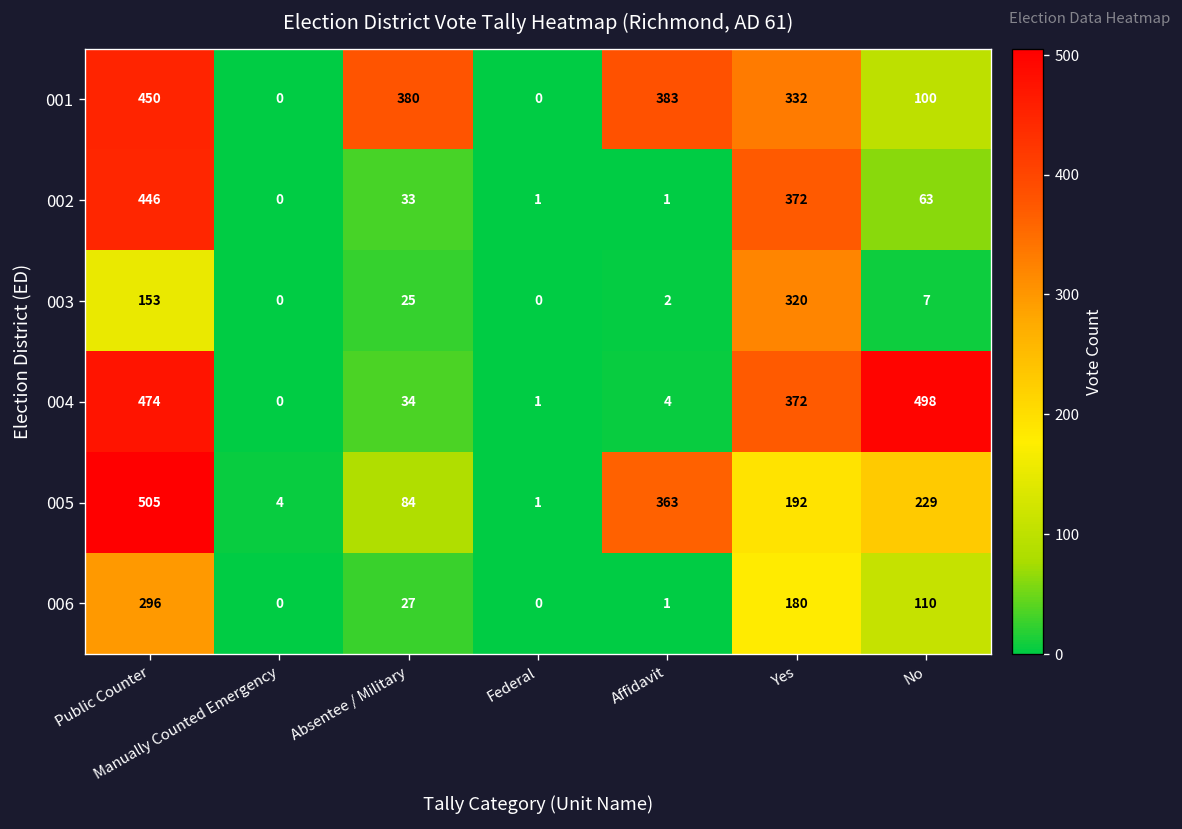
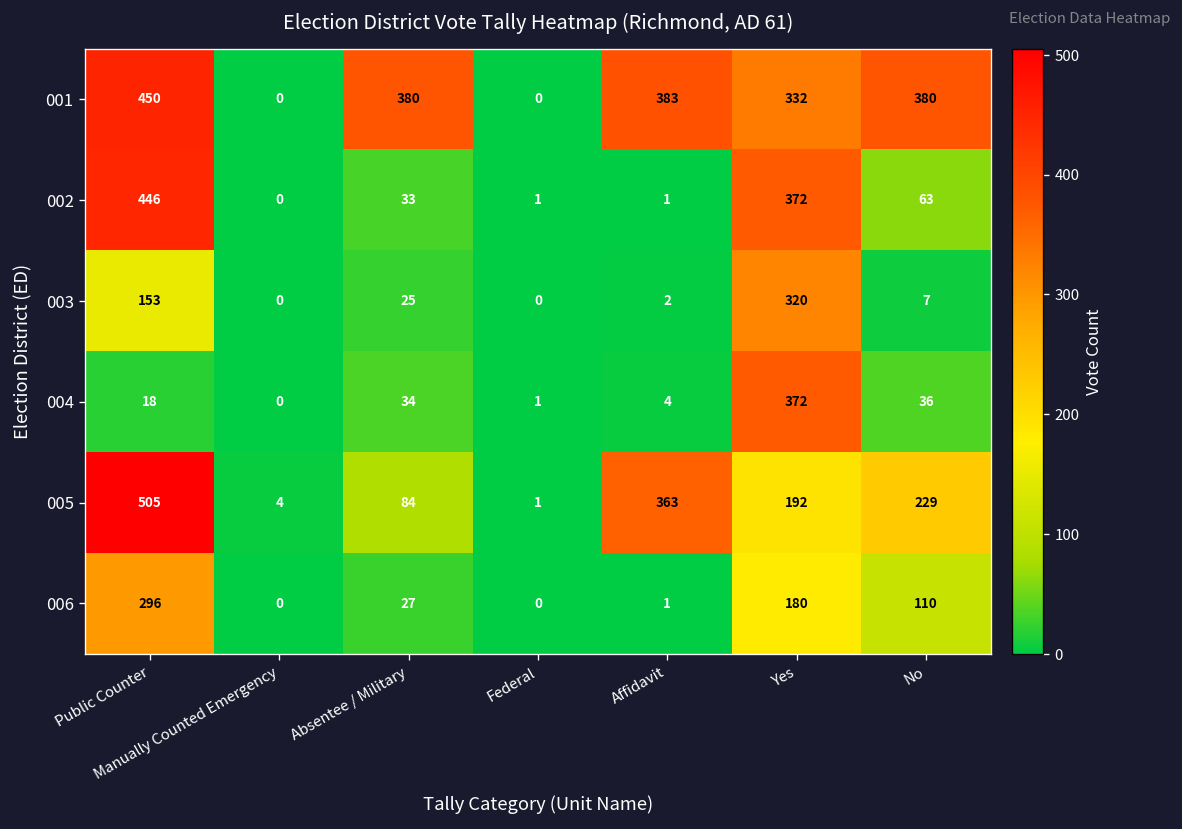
  {
    "001": {
      "Public Counter": 450,
      "Manually Counted Emergency": 0,
      "Absentee / Military": 380,
      "Federal": 0,
      "Affidavit": 383,
      "Yes": 332,
-     "No": 100
+     "No": 380
    },
    "002": {
      "Public Counter": 446,
      "Manually Counted Emergency": 0,
      "Absentee / Military": 33,
      "Federal": 1,
      "Affidavit": 1,
      "Yes": 372,
      "No": 63
    },
    "003": {
      "Public Counter": 153,
      "Manually Counted Emergency": 0,
      "Absentee / Military": 25,
      "Federal": 0,
      "Affidavit": 2,
      "Yes": 320,
      "No": 7
    },
    "004": {
-     "Public Counter": 474,
+     "Public Counter": 18,
      "Manually Counted Emergency": 0,
      "Absentee / Military": 34,
      "Federal": 1,
      "Affidavit": 4,
      "Yes": 372,
-     "No": 498
+     "No": 36
    },
    "005": {
      "Public Counter": 505,
      "Manually Counted Emergency": 4,
      "Absentee / Military": 84,
      "Federal": 1,
      "Affidavit": 363,
      "Yes": 192,
      "No": 229
    },
    "006": {
      "Public Counter": 296,
      "Manually Counted Emergency": 0,
      "Absentee / Military": 27,
      "Federal": 0,
      "Affidavit": 1,
      "Yes": 180,
      "No": 110
    }
  }
